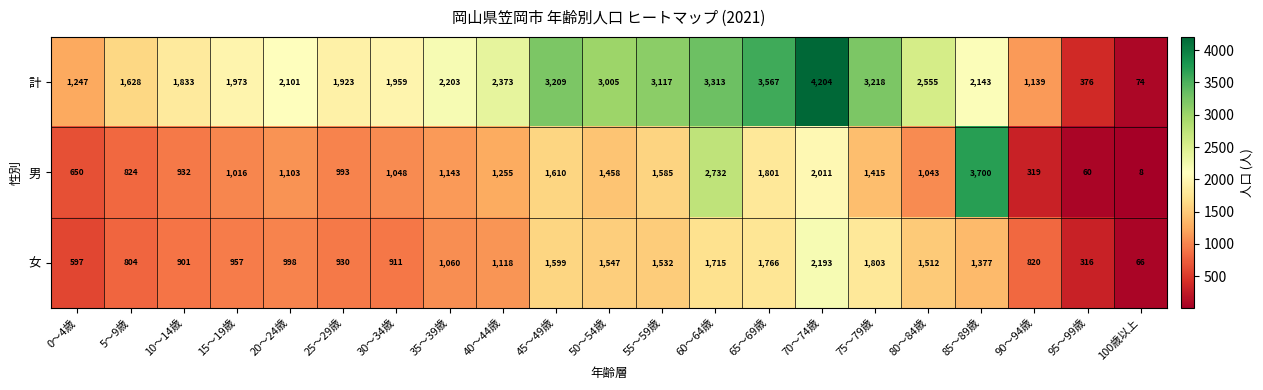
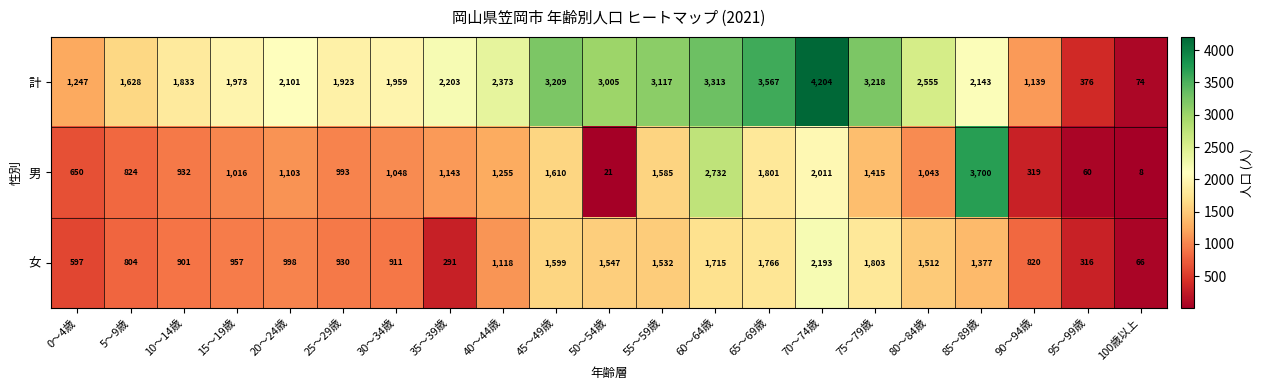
  {
    "計": {
      "0～4歳": "1,247",
      "5～9歳": "1,628",
      "10～14歳": "1,833",
      "15～19歳": "1,973",
      "20～24歳": "2,101",
      "25～29歳": "1,923",
      "30～34歳": "1,959",
      "35～39歳": "2,203",
      "40～44歳": "2,373",
      "45～49歳": "3,209",
      "50～54歳": "3,005",
      "55～59歳": "3,117",
      "60～64歳": "3,313",
      "65～69歳": "3,567",
      "70～74歳": "4,204",
      "75～79歳": "3,218",
      "80～84歳": "2,555",
      "85～89歳": "2,143",
      "90～94歳": "1,139",
      "95～99歳": "376",
      "100歳以上": "74"
    },
    "男": {
      "0～4歳": "650",
      "5～9歳": "824",
      "10～14歳": "932",
      "15～19歳": "1,016",
      "20～24歳": "1,103",
      "25～29歳": "993",
      "30～34歳": "1,048",
      "35～39歳": "1,143",
      "40～44歳": "1,255",
      "45～49歳": "1,610",
-     "50～54歳": "1,458",
+     "50～54歳": "21",
      "55～59歳": "1,585",
      "60～64歳": "2,732",
      "65～69歳": "1,801",
      "70～74歳": "2,011",
      "75～79歳": "1,415",
      "80～84歳": "1,043",
      "85～89歳": "3,700",
      "90～94歳": "319",
      "95～99歳": "60",
      "100歳以上": "8"
    },
    "女": {
      "0～4歳": "597",
      "5～9歳": "804",
      "10～14歳": "901",
      "15～19歳": "957",
      "20～24歳": "998",
      "25～29歳": "930",
      "30～34歳": "911",
-     "35～39歳": "1,060",
+     "35～39歳": "291",
      "40～44歳": "1,118",
      "45～49歳": "1,599",
      "50～54歳": "1,547",
      "55～59歳": "1,532",
      "60～64歳": "1,715",
      "65～69歳": "1,766",
      "70～74歳": "2,193",
      "75～79歳": "1,803",
      "80～84歳": "1,512",
      "85～89歳": "1,377",
      "90～94歳": "820",
      "95～99歳": "316",
      "100歳以上": "66"
    }
  }
